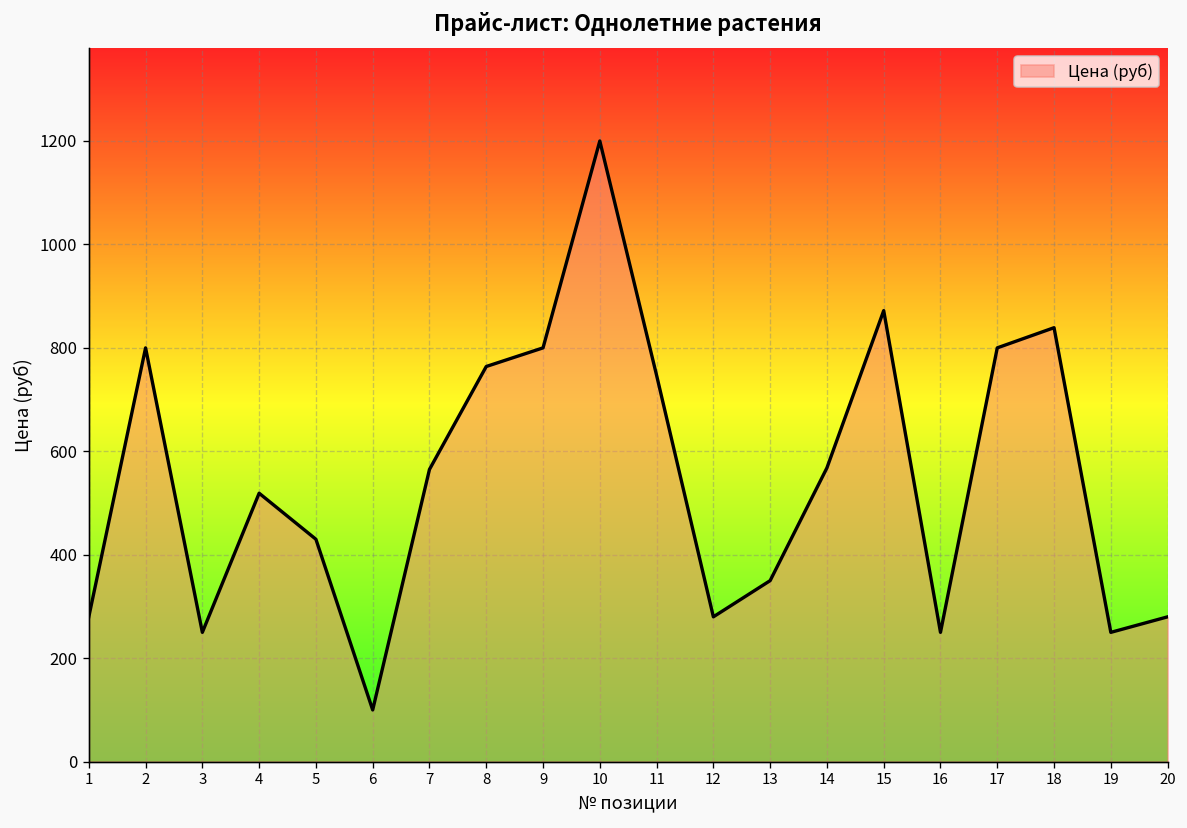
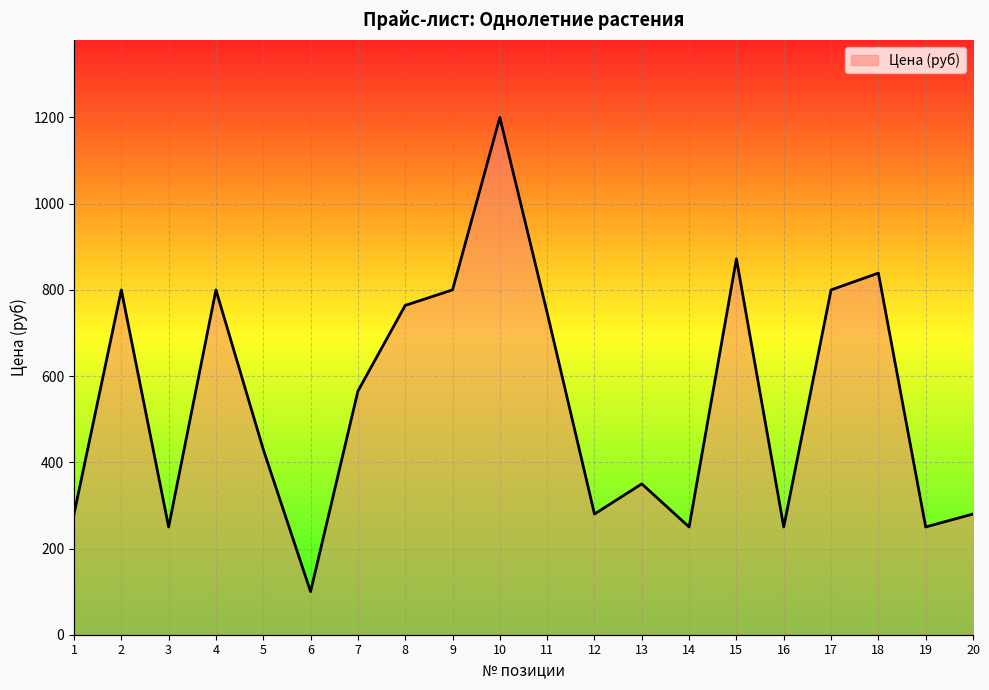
  {
    "1": 280,
    "2": 800,
    "3": 250,
-   "4": 520,
+   "4": 800,
    "5": 430,
    "6": 100,
    "7": 570,
    "8": 760,
    "9": 800,
    "10": 1200,
    "11": 750,
    "12": 280,
    "13": 350,
-   "14": 570,
+   "14": 250,
    "15": 870,
    "16": 250,
    "17": 800,
    "18": 840,
    "19": 250,
    "20": 280
  }
